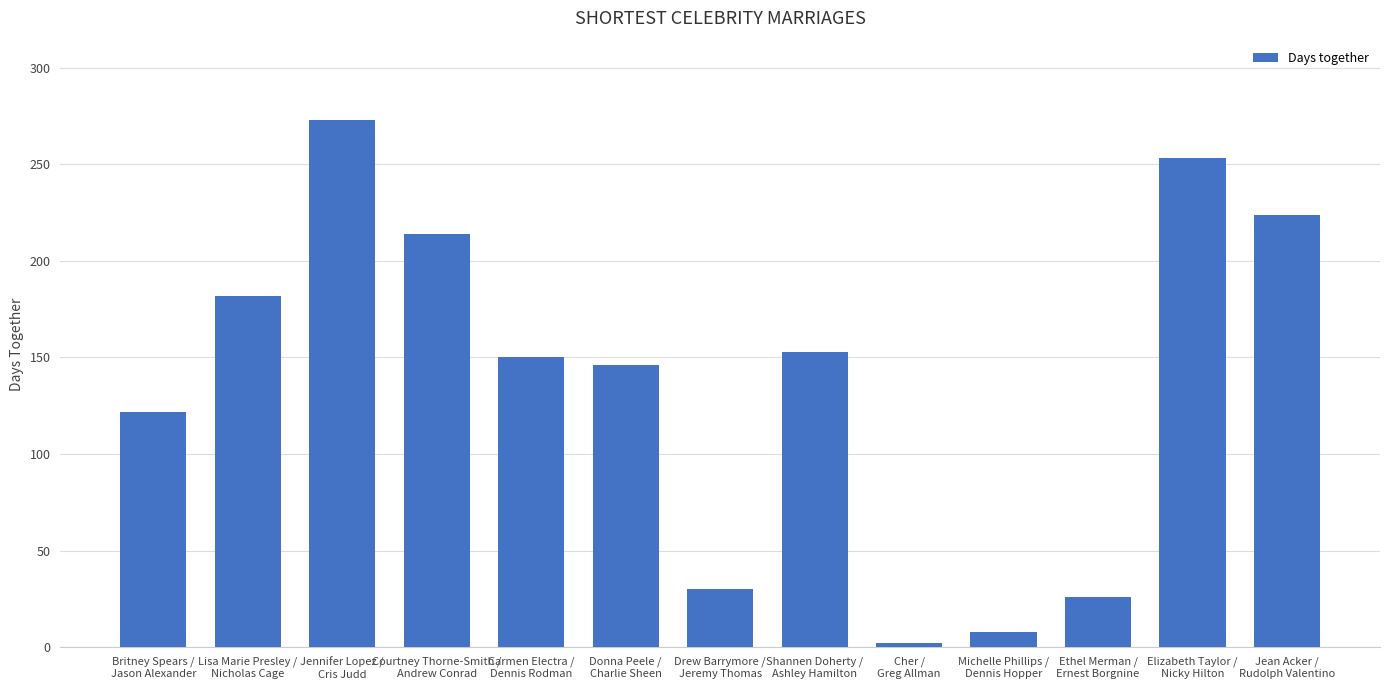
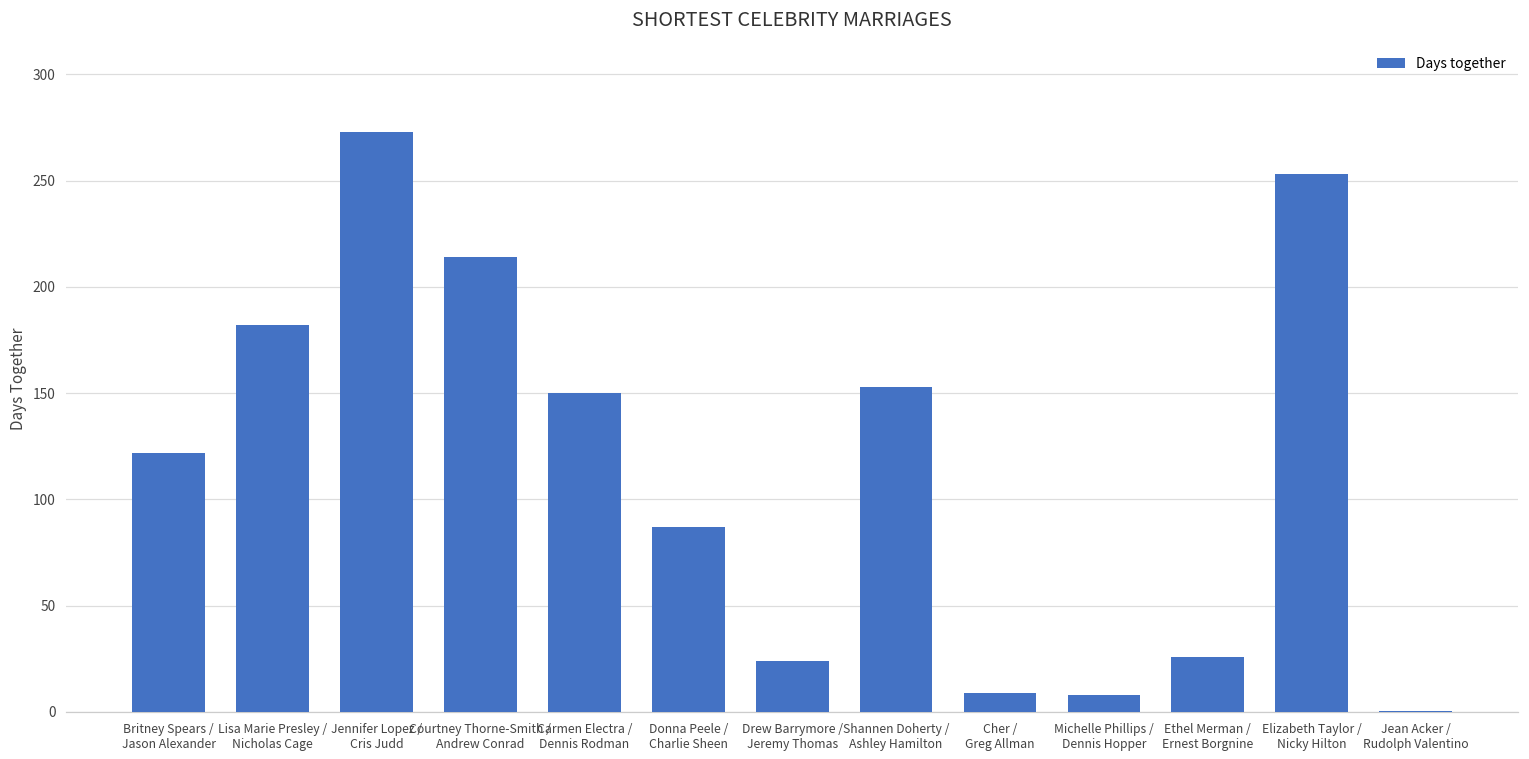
  {
    "Britney Spears / Jason Alexander": 122,
    "Lisa Marie Presley / Nicholas Cage": 182,
    "Jennifer Lopez / Cris Judd": 273,
    "Courtney Thorne-Smith / Andrew Conrad": 214,
-   "Donna Peele / Charlie Sheen": 146,
-   "Drew Barrymore / Jeremy Thomas": 30,
+   "Donna Peele / Charlie Sheen": 87,
+   "Drew Barrymore / Jeremy Thomas": 24,
    "Shannen Doherty / Ashley Hamilton": 153,
-   "Cher / Greg Allman": 2,
+   "Cher / Greg Allman": 9,
    "Michelle Phillips / Dennis Hopper": 8,
    "Ethel Merman / Ernest Borgnine": 26,
    "Elizabeth Taylor / Nicky Hilton": 253,
-   "Jean Acker / Rudolph Valentino": 224
+   "Jean Acker / Rudolph Valentino": 0
  }
